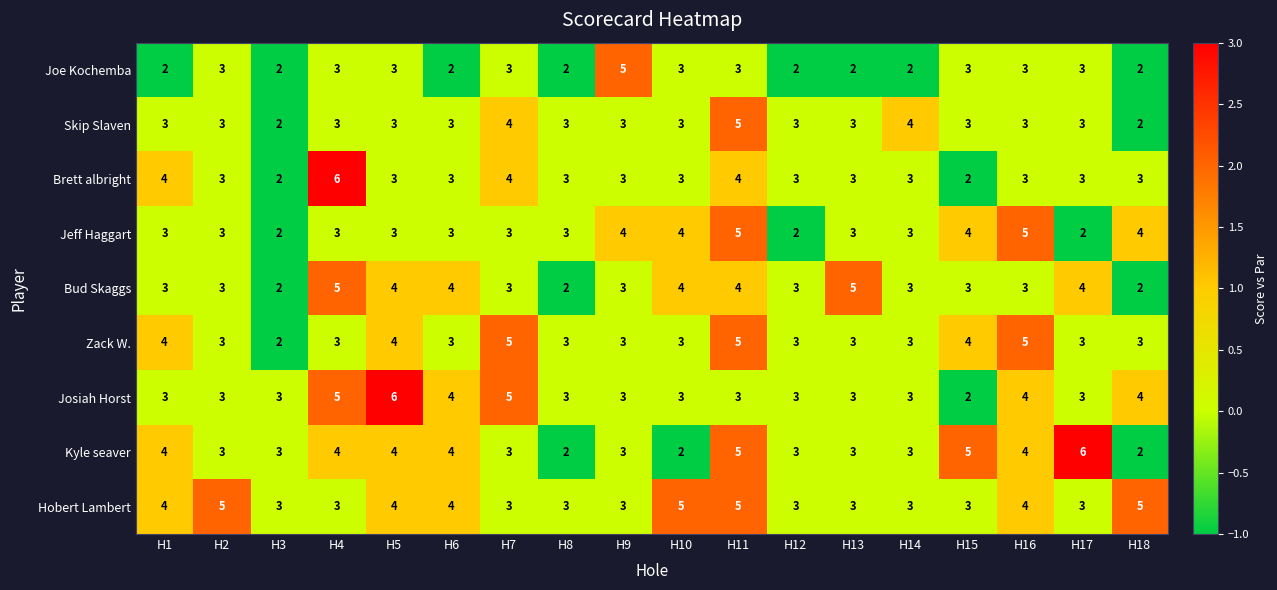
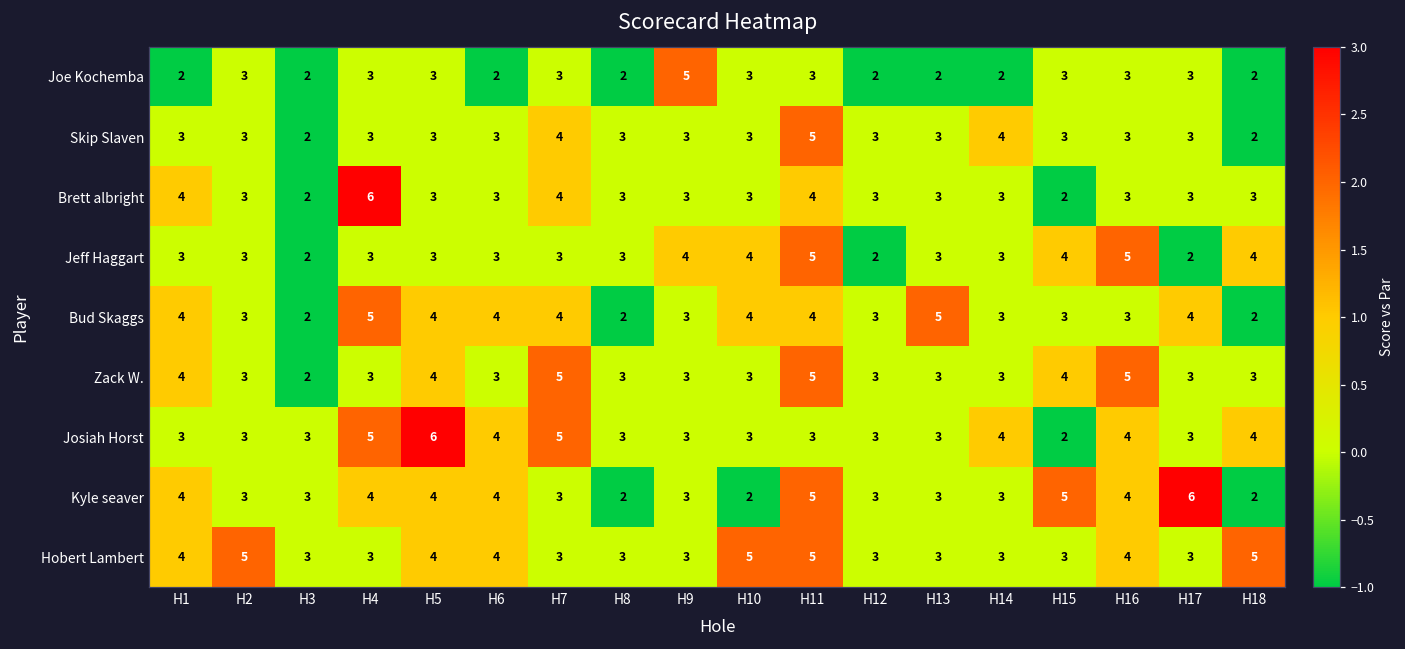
  {
    "Joe Kochemba": {
      "H1": 2,
      "H2": 3,
      "H3": 2,
      "H4": 3,
      "H5": 3,
      "H6": 2,
      "H7": 3,
      "H8": 2,
      "H9": 5,
      "H10": 3,
      "H11": 3,
      "H12": 2,
      "H13": 2,
      "H14": 2,
      "H15": 3,
      "H16": 3,
      "H17": 3,
      "H18": 2
    },
    "Skip Slaven": {
      "H1": 3,
      "H2": 3,
      "H3": 2,
      "H4": 3,
      "H5": 3,
      "H6": 3,
      "H7": 4,
      "H8": 3,
      "H9": 3,
      "H10": 3,
      "H11": 5,
      "H12": 3,
      "H13": 3,
      "H14": 4,
      "H15": 3,
      "H16": 3,
      "H17": 3,
      "H18": 2
    },
    "Brett albright": {
      "H1": 4,
      "H2": 3,
      "H3": 2,
      "H4": 6,
      "H5": 3,
      "H6": 3,
      "H7": 4,
      "H8": 3,
      "H9": 3,
      "H10": 3,
      "H11": 4,
      "H12": 3,
      "H13": 3,
      "H14": 3,
      "H15": 2,
      "H16": 3,
      "H17": 3,
      "H18": 3
    },
    "Jeff Haggart": {
      "H1": 3,
      "H2": 3,
      "H3": 2,
      "H4": 3,
      "H5": 3,
      "H6": 3,
      "H7": 3,
      "H8": 3,
      "H9": 4,
      "H10": 4,
      "H11": 5,
      "H12": 2,
      "H13": 3,
      "H14": 3,
      "H15": 4,
      "H16": 5,
      "H17": 2,
      "H18": 4
    },
    "Bud Skaggs": {
-     "H1": 3,
+     "H1": 4,
      "H2": 3,
      "H3": 2,
      "H4": 5,
      "H5": 4,
      "H6": 4,
-     "H7": 3,
+     "H7": 4,
      "H8": 2,
      "H9": 3,
      "H10": 4,
      "H11": 4,
      "H12": 3,
      "H13": 5,
      "H14": 3,
      "H15": 3,
      "H16": 3,
      "H17": 4,
      "H18": 2
    },
    "Zack W.": {
      "H1": 4,
      "H2": 3,
      "H3": 2,
      "H4": 3,
      "H5": 4,
      "H6": 3,
      "H7": 5,
      "H8": 3,
      "H9": 3,
      "H10": 3,
      "H11": 5,
      "H12": 3,
      "H13": 3,
      "H14": 3,
      "H15": 4,
      "H16": 5,
      "H17": 3,
      "H18": 3
    },
    "Josiah Horst": {
      "H1": 3,
      "H2": 3,
      "H3": 3,
      "H4": 5,
      "H5": 6,
      "H6": 4,
      "H7": 5,
      "H8": 3,
      "H9": 3,
      "H10": 3,
      "H11": 3,
      "H12": 3,
      "H13": 3,
-     "H14": 3,
+     "H14": 4,
      "H15": 2,
      "H16": 4,
      "H17": 3,
      "H18": 4
    },
    "Kyle seaver": {
      "H1": 4,
      "H2": 3,
      "H3": 3,
      "H4": 4,
      "H5": 4,
      "H6": 4,
      "H7": 3,
      "H8": 2,
      "H9": 3,
      "H10": 2,
      "H11": 5,
      "H12": 3,
      "H13": 3,
      "H14": 3,
      "H15": 5,
      "H16": 4,
      "H17": 6,
      "H18": 2
    },
    "Hobert Lambert": {
      "H1": 4,
      "H2": 5,
      "H3": 3,
      "H4": 3,
      "H5": 4,
      "H6": 4,
      "H7": 3,
      "H8": 3,
      "H9": 3,
      "H10": 5,
      "H11": 5,
      "H12": 3,
      "H13": 3,
      "H14": 3,
      "H15": 3,
      "H16": 4,
      "H17": 3,
      "H18": 5
    }
  }
